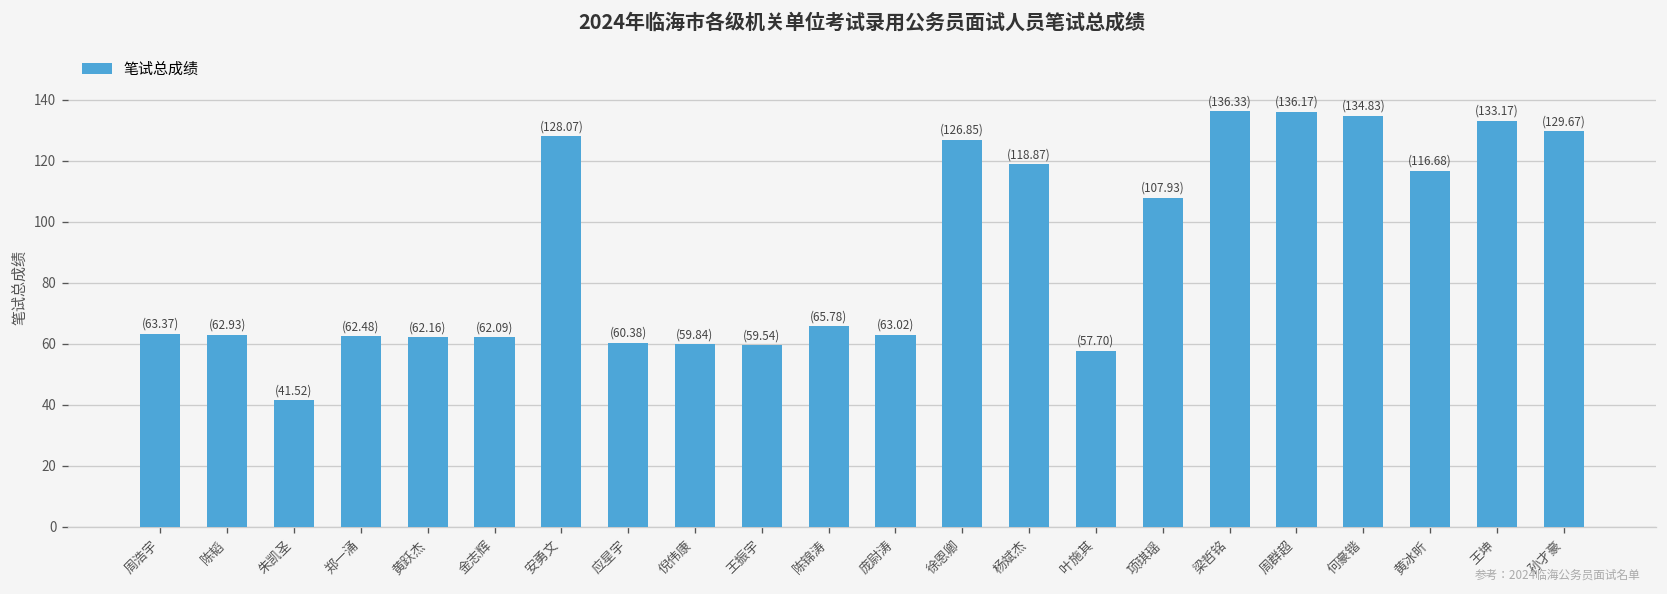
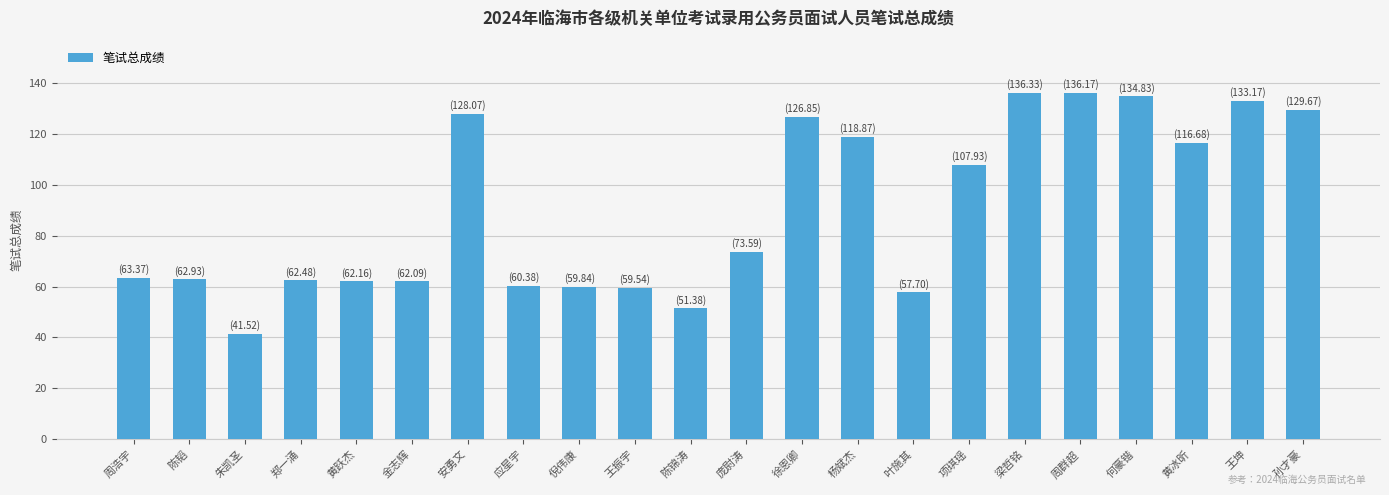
  {
    "周浩宇": "(63.37)",
    "陈韬": "(62.93)",
    "朱凯圣": "(41.52)",
    "郑一涌": "(62.48)",
    "黄跃杰": "(62.16)",
    "金志辉": "(62.09)",
    "安勇文": "(128.07)",
    "应星宇": "(60.38)",
    "倪伟康": "(59.84)",
    "王振宇": "(59.54)",
-   "陈锦涛": "(65.78)",
-   "庞尉涛": "(63.02)",
+   "陈锦涛": "(51.38)",
+   "庞尉涛": "(73.59)",
    "徐恩卿": "(126.85)",
    "杨斌杰": "(118.87)",
    "叶施其": "(57.70)",
    "项琪瑶": "(107.93)",
    "梁哲铭": "(136.33)",
    "周群超": "(136.17)",
    "何豪锴": "(134.83)",
    "黄冰昕": "(116.68)",
    "王坤": "(133.17)",
    "孙才豪": "(129.67)"
  }
